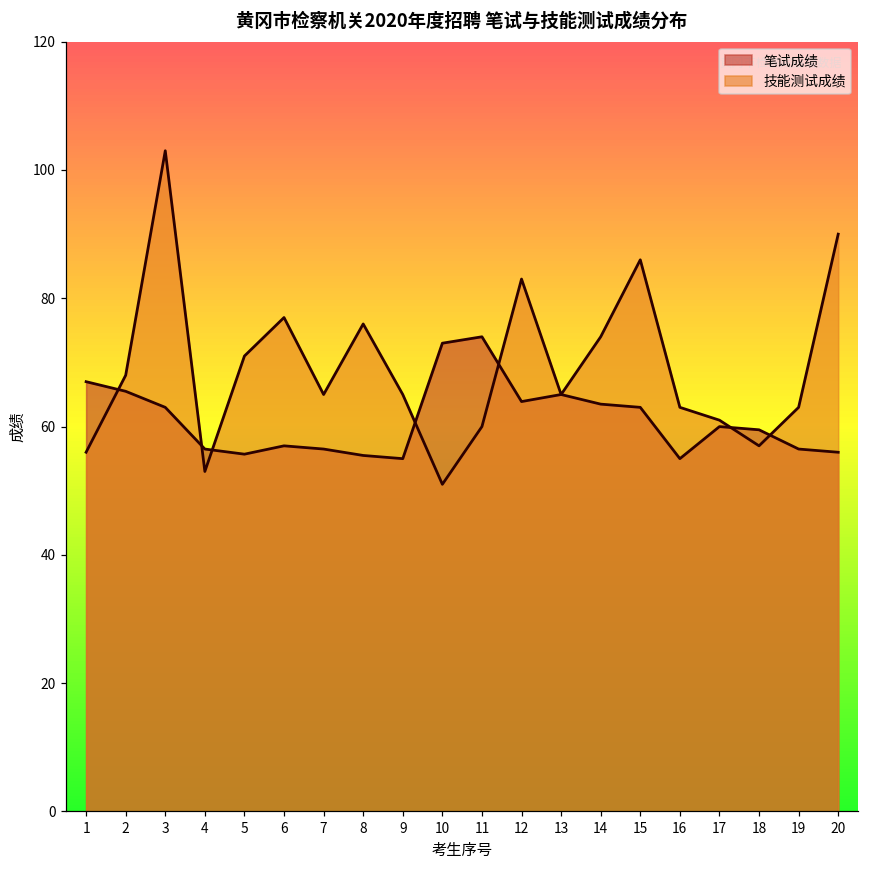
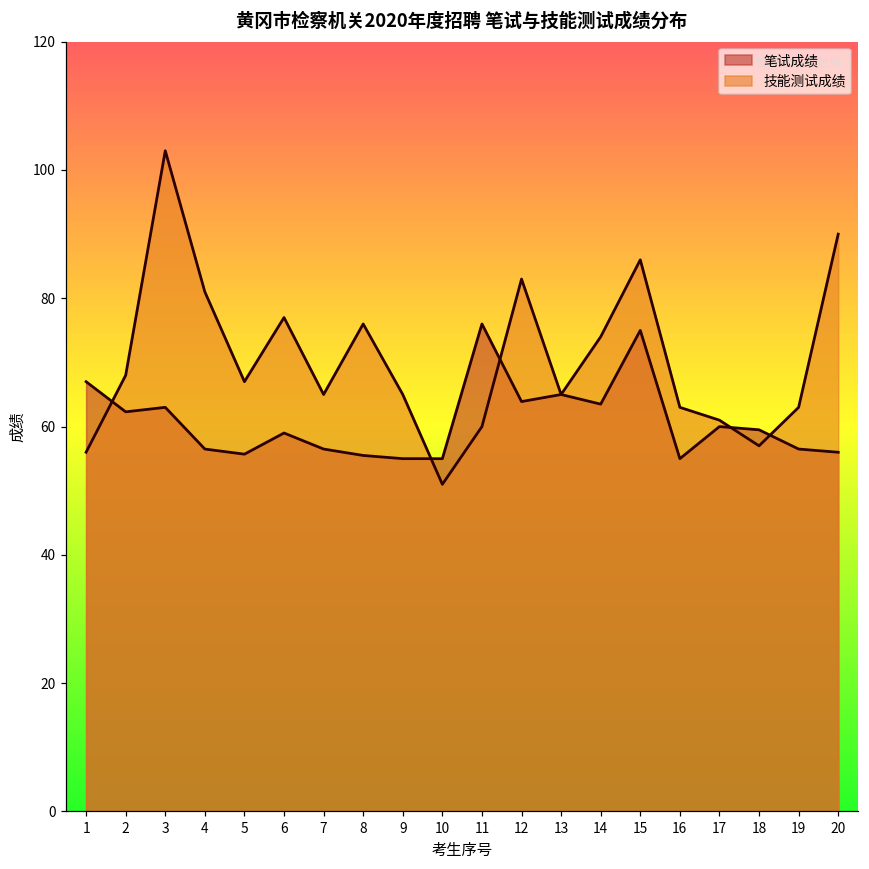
  {
    "笔试成绩": {
      "1": 67,
-     "2": 66,
+     "2": 62,
      "3": 63,
      "4": 57,
      "5": 56,
-     "6": 57,
+     "6": 59,
      "7": 57,
      "8": 56,
      "9": 55,
-     "10": 73,
-     "11": 74,
+     "10": 55,
+     "11": 76,
      "12": 64,
      "14": 64,
-     "15": 63,
+     "15": 75,
      "16": 55,
      "17": 60,
      "18": 60,
      "19": 57,
      "20": 56
    },
    "技能测试成绩": {
      "1": 56,
      "2": 68,
      "3": 103,
-     "4": 53,
-     "5": 71,
+     "4": 81,
+     "5": 67,
      "6": 77,
      "7": 65,
      "8": 76,
      "9": 65,
      "10": 51,
      "11": 60,
      "12": 83,
      "14": 74,
      "15": 86,
      "16": 63,
      "17": 61,
      "18": 57,
      "19": 63,
      "20": 90
    }
  }
